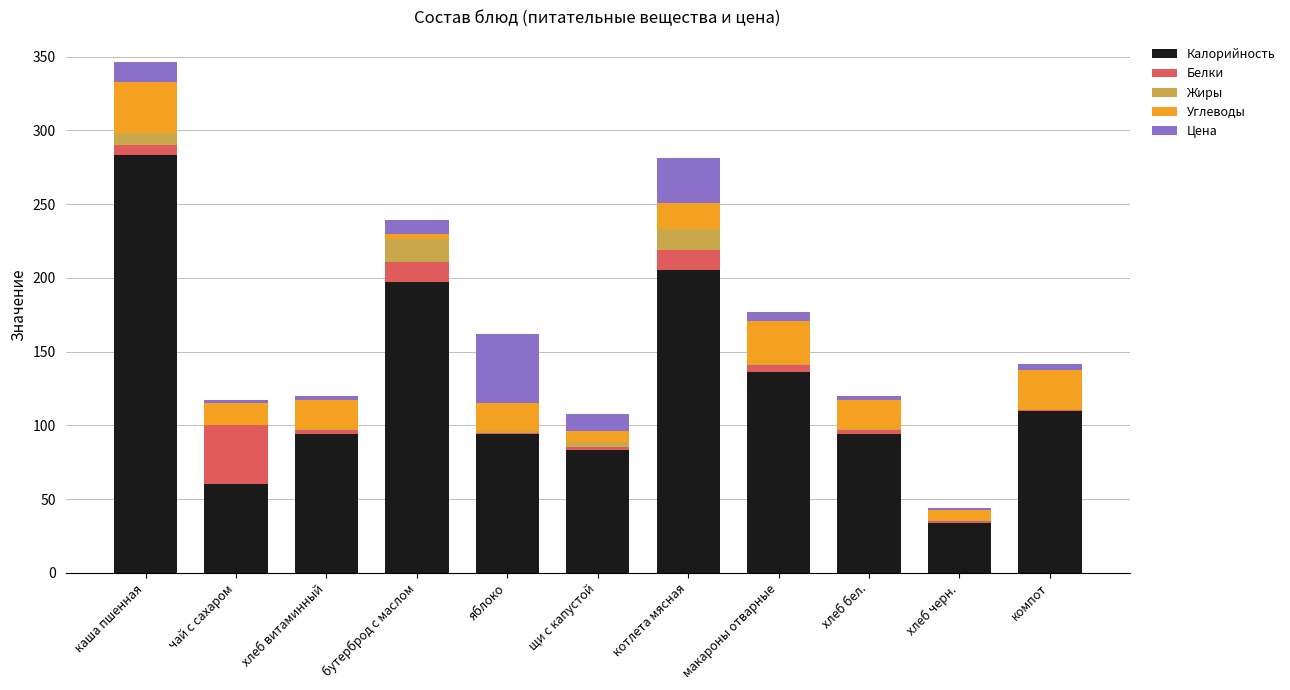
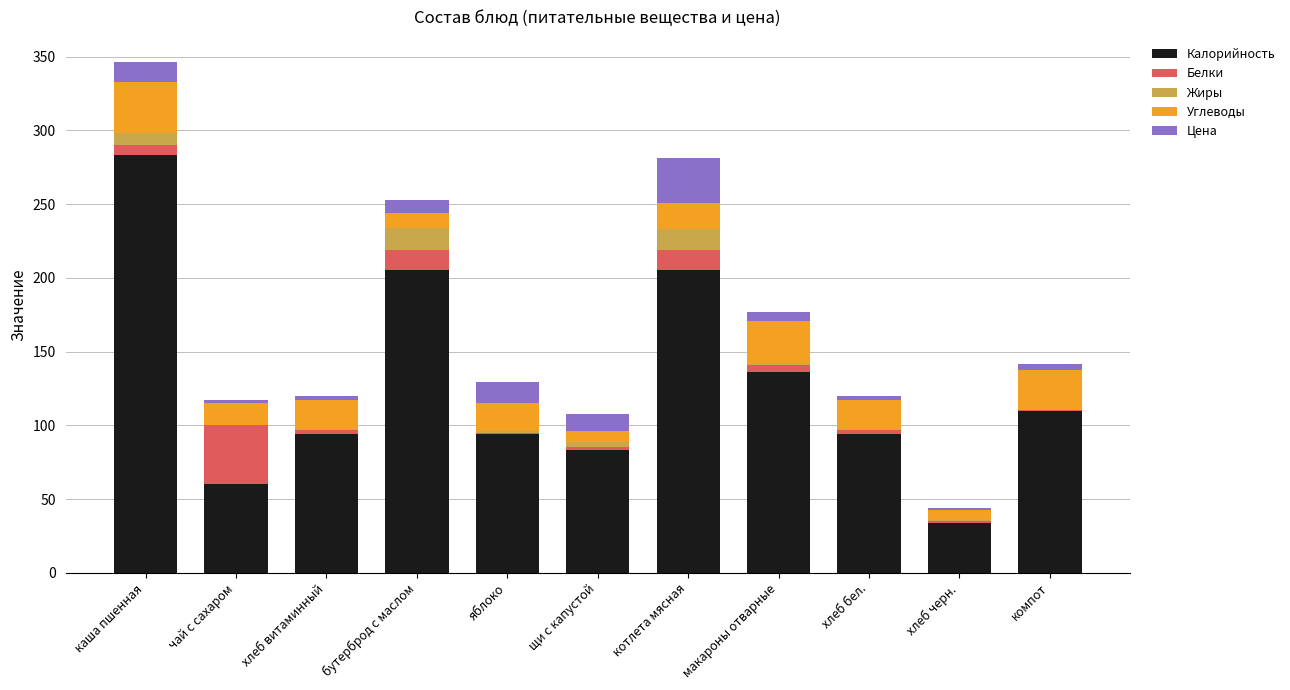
  {
    "Калорийность": {
      "каша пшенная": 283,
      "чай с сахаром": 60,
      "хлеб витаминный": 94,
-     "бутерброд с маслом": 197,
+     "бутерброд с маслом": 205,
      "яблоко": 94,
      "щи с капустой": 83,
      "котлета мясная": 205,
      "макароны отварные": 136,
      "хлеб бел.": 94,
      "хлеб черн.": 34,
      "компот": 110
    },
    "Белки": {
      "каша пшенная": 7,
      "чай с сахаром": 40,
      "хлеб витаминный": 3,
      "бутерброд с маслом": 14,
      "щи с капустой": 2,
      "котлета мясная": 14,
      "макароны отварные": 5,
      "хлеб бел.": 3
    },
    "Жиры": {
      "каша пшенная": 8,
      "чай с сахаром": 0,
      "бутерброд с маслом": 15,
      "щи с капустой": 4,
      "котлета мясная": 14,
      "компот": 0
    },
    "Углеводы": {
      "каша пшенная": 35,
      "чай с сахаром": 15,
      "хлеб витаминный": 20,
-     "бутерброд с маслом": 4,
+     "бутерброд с маслом": 10,
      "яблоко": 19,
      "щи с капустой": 7,
      "котлета мясная": 18,
      "макароны отварные": 29,
      "хлеб бел.": 20,
      "хлеб черн.": 7,
      "компот": 27
    },
    "Цена": {
      "каша пшенная": 13,
      "хлеб витаминный": 3,
      "бутерброд с маслом": 9,
-     "яблоко": 47,
+     "яблоко": 15,
      "щи с капустой": 12,
      "котлета мясная": 31,
      "макароны отварные": 6,
      "хлеб бел.": 3,
      "хлеб черн.": 2,
      "компот": 4
    }
  }
